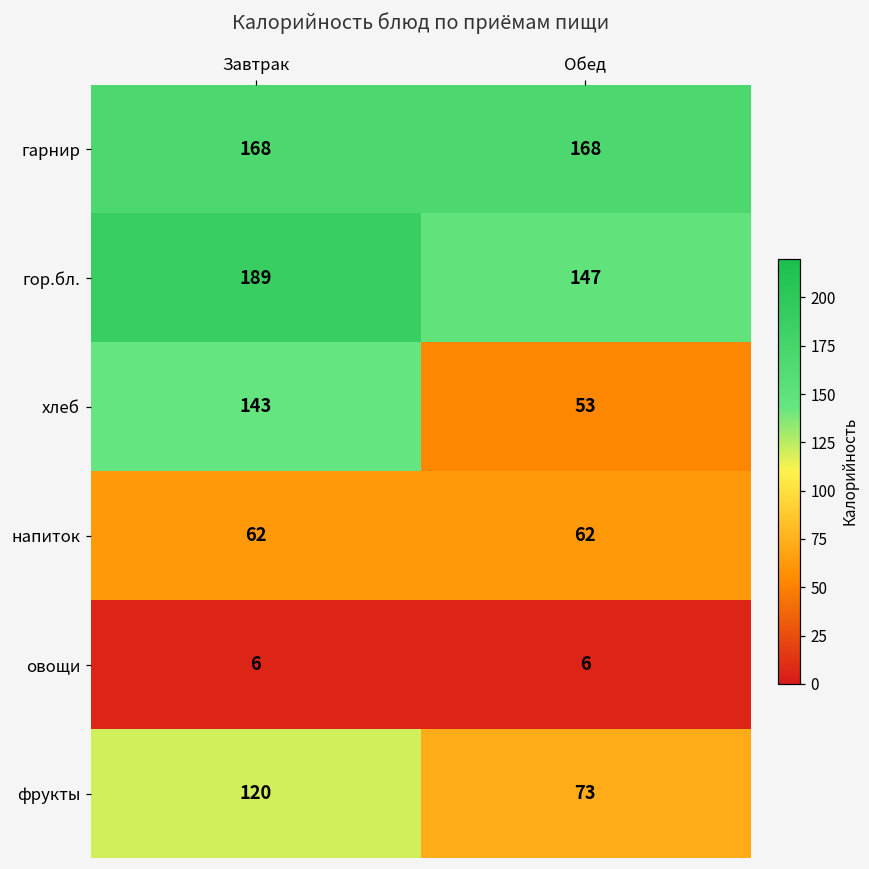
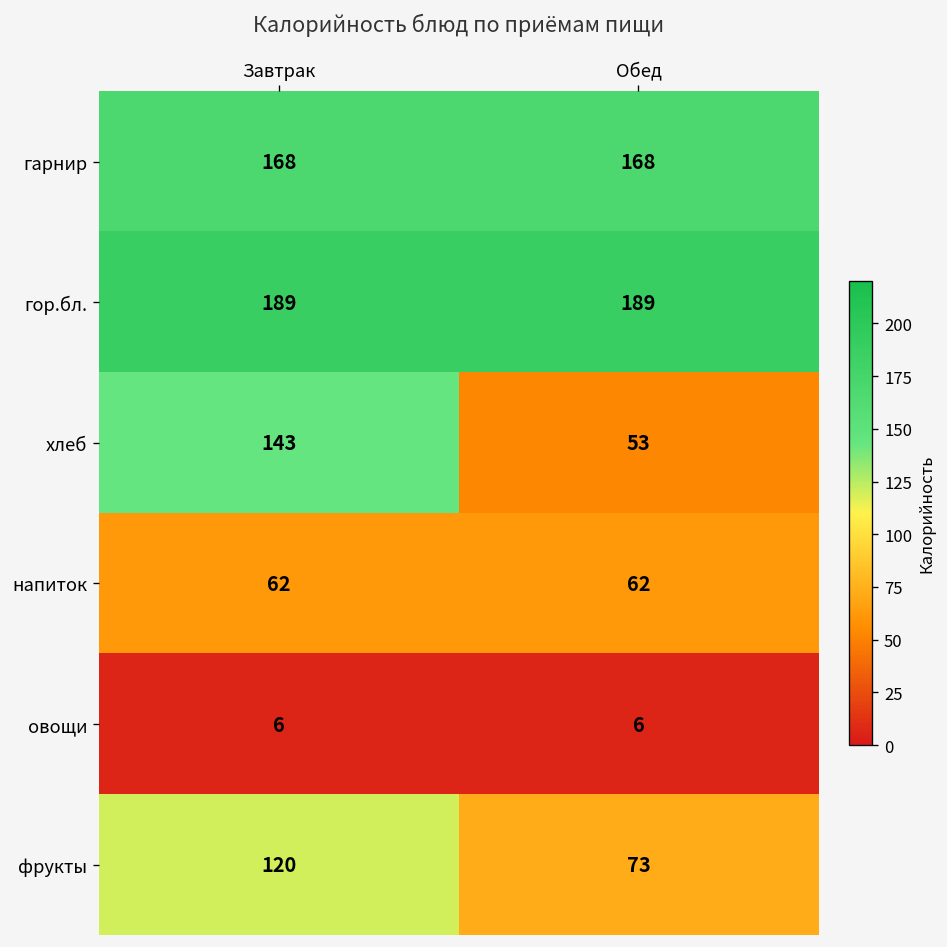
  {
    "гарнир": {
      "Завтрак": 168,
      "Обед": 168
    },
    "гор.бл.": {
      "Завтрак": 189,
-     "Обед": 147
+     "Обед": 189
    },
    "хлеб": {
      "Завтрак": 143,
      "Обед": 53
    },
    "напиток": {
      "Завтрак": 62,
      "Обед": 62
    },
    "овощи": {
      "Завтрак": 6,
      "Обед": 6
    },
    "фрукты": {
      "Завтрак": 120,
      "Обед": 73
    }
  }
